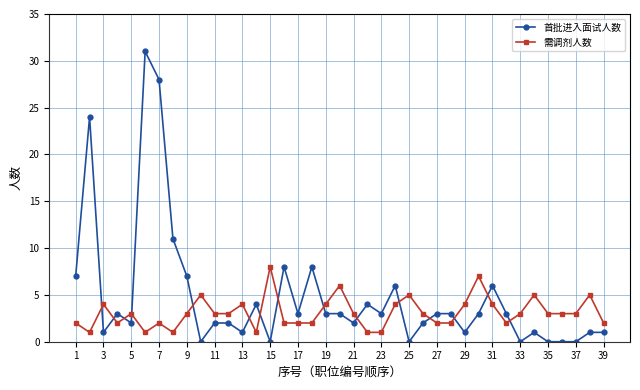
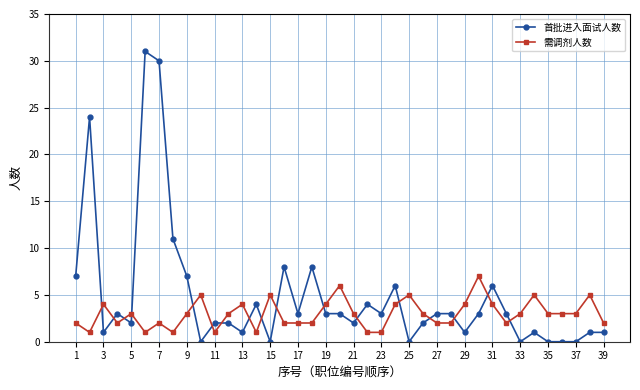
  {
    "首批进入面试人数": {
      "1": 7,
      "3": 1,
      "5": 2,
-     "7": 28,
+     "7": 30,
      "9": 7,
      "11": 2,
      "13": 1,
      "15": 0,
      "17": 3,
      "19": 3,
      "21": 2,
      "23": 3,
      "25": 0,
      "27": 3,
      "29": 1,
      "31": 6,
      "33": 0,
      "35": 0,
      "37": 0,
      "39": 1
    },
    "需调剂人数": {
      "1": 2,
      "3": 4,
      "5": 3,
      "7": 2,
      "9": 3,
-     "11": 3,
+     "11": 1,
      "13": 4,
-     "15": 8,
+     "15": 5,
      "17": 2,
      "19": 4,
      "21": 3,
      "23": 1,
      "25": 5,
      "27": 2,
      "29": 4,
      "31": 4,
      "33": 3,
      "35": 3,
      "37": 3,
      "39": 2
    }
  }
